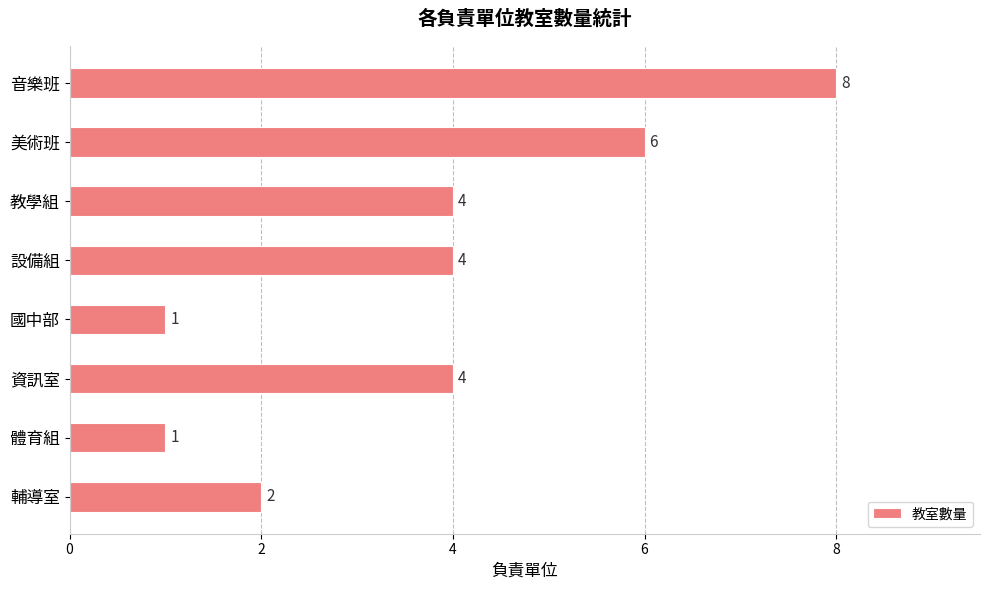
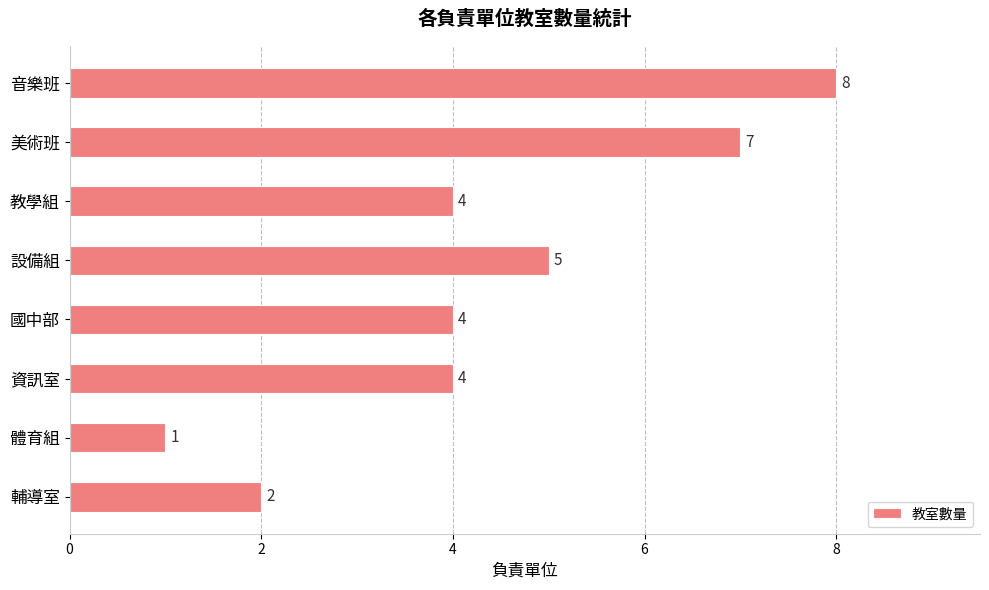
  {
    "音樂班": 8,
-   "美術班": 6,
+   "美術班": 7,
    "教學組": 4,
-   "設備組": 4,
-   "國中部": 1,
+   "設備組": 5,
+   "國中部": 4,
    "資訊室": 4,
    "體育組": 1,
    "輔導室": 2
  }
